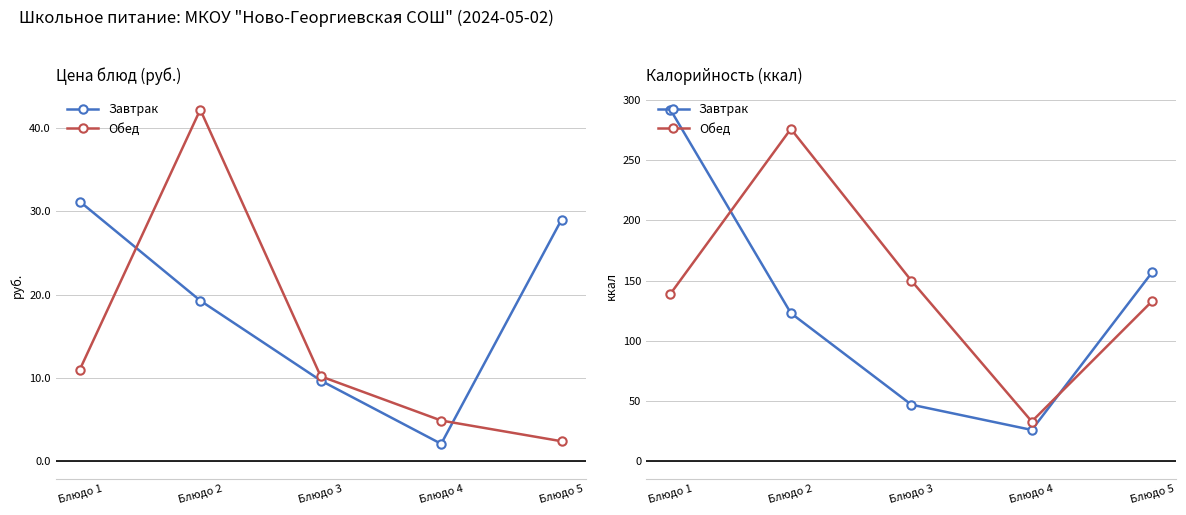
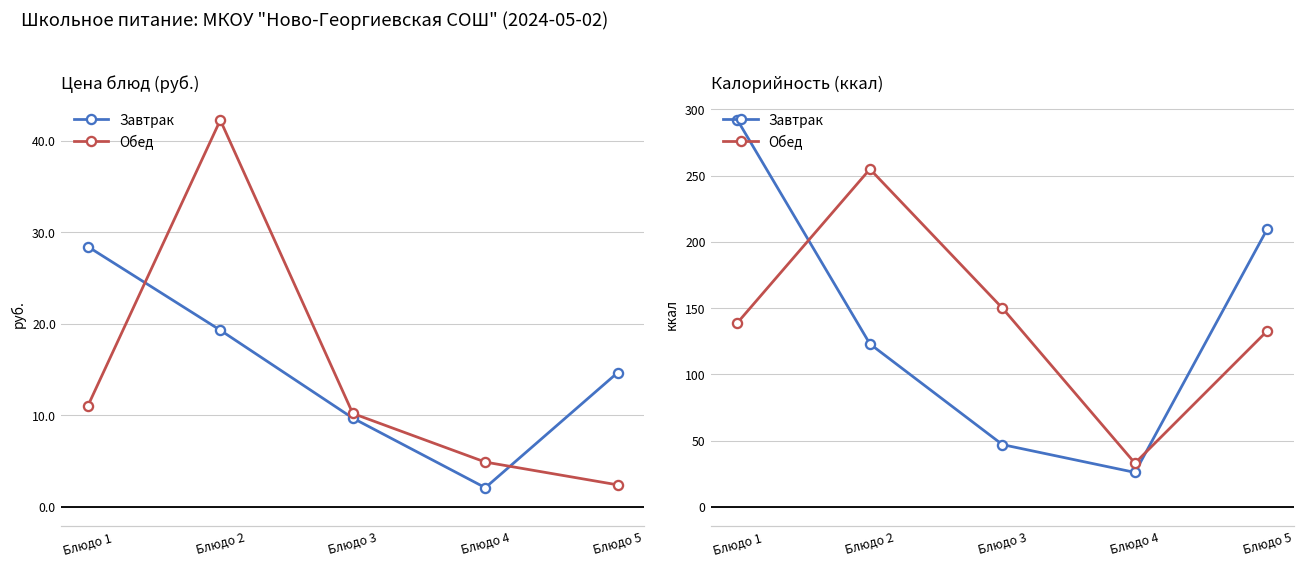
  {
    "Цена блюд (руб.)": {
      "Завтрак": {
-       "Блюдо 1": 31,
+       "Блюдо 1": 28,
        "Блюдо 2": 19,
        "Блюдо 3": 10,
        "Блюдо 4": 2,
-       "Блюдо 5": 29
+       "Блюдо 5": 15
      },
      "Обед": {
        "Блюдо 1": 11,
        "Блюдо 2": 42,
        "Блюдо 3": 10,
        "Блюдо 4": 5,
        "Блюдо 5": 2
      }
    },
    "Калорийность (ккал)": {
      "Завтрак": {
        "Блюдо 1": 292,
        "Блюдо 2": 123,
        "Блюдо 3": 47,
        "Блюдо 4": 26,
-       "Блюдо 5": 157
+       "Блюдо 5": 210
      },
      "Обед": {
        "Блюдо 1": 139,
-       "Блюдо 2": 276,
+       "Блюдо 2": 255,
        "Блюдо 3": 150,
        "Блюдо 4": 33,
        "Блюдо 5": 133
      }
    }
  }
